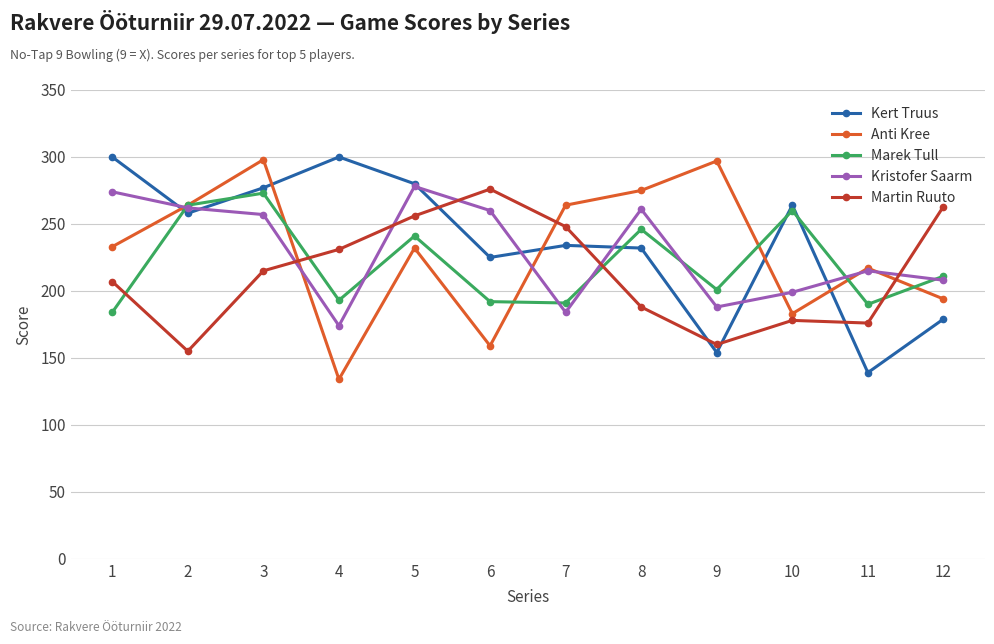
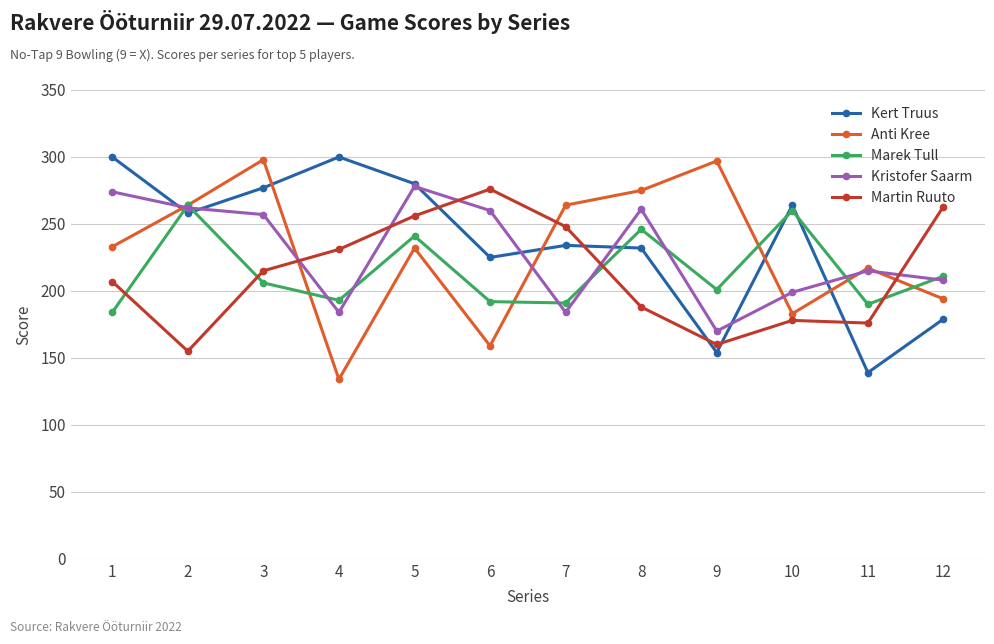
  {
    "Kert Truus": {
      "1": 300,
      "2": 258,
      "3": 277,
      "4": 300,
      "5": 280,
      "6": 225,
      "7": 234,
      "8": 232,
      "9": 154,
      "10": 264,
      "11": 139,
      "12": 179
    },
    "Marek Tull": {
      "1": 184,
-     "3": 273,
+     "3": 206,
      "4": 193,
      "5": 241,
      "6": 192,
      "7": 191,
      "8": 246,
      "9": 201,
      "10": 260,
      "11": 190,
      "12": 211
    },
    "Kristofer Saarm": {
      "1": 274,
      "2": 262,
      "3": 257,
-     "4": 174,
+     "4": 184,
      "5": 278,
      "6": 260,
      "7": 184,
      "8": 261,
-     "9": 188,
+     "9": 170,
      "10": 199,
      "11": 215,
      "12": 208
    }
  }
